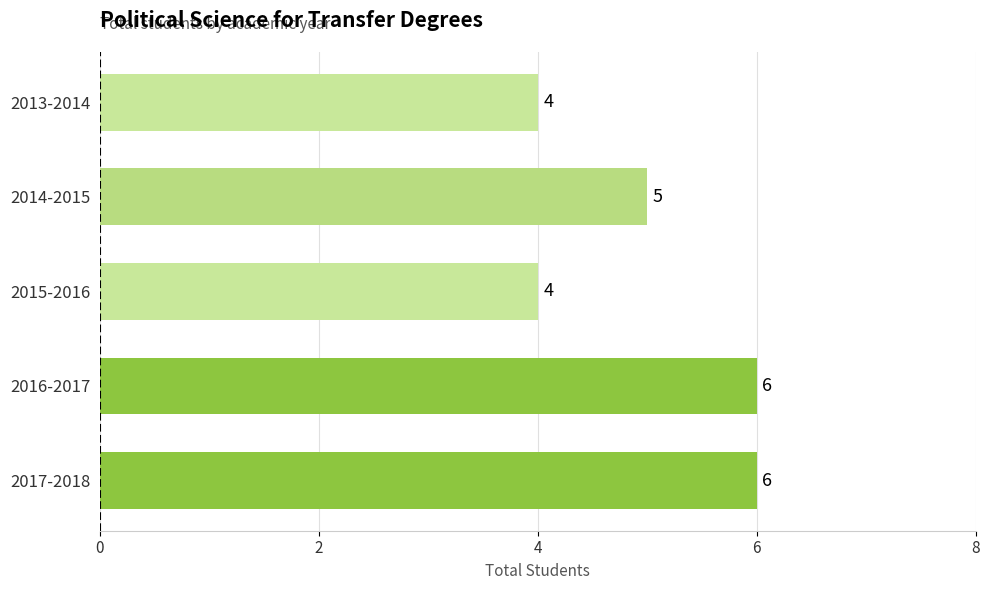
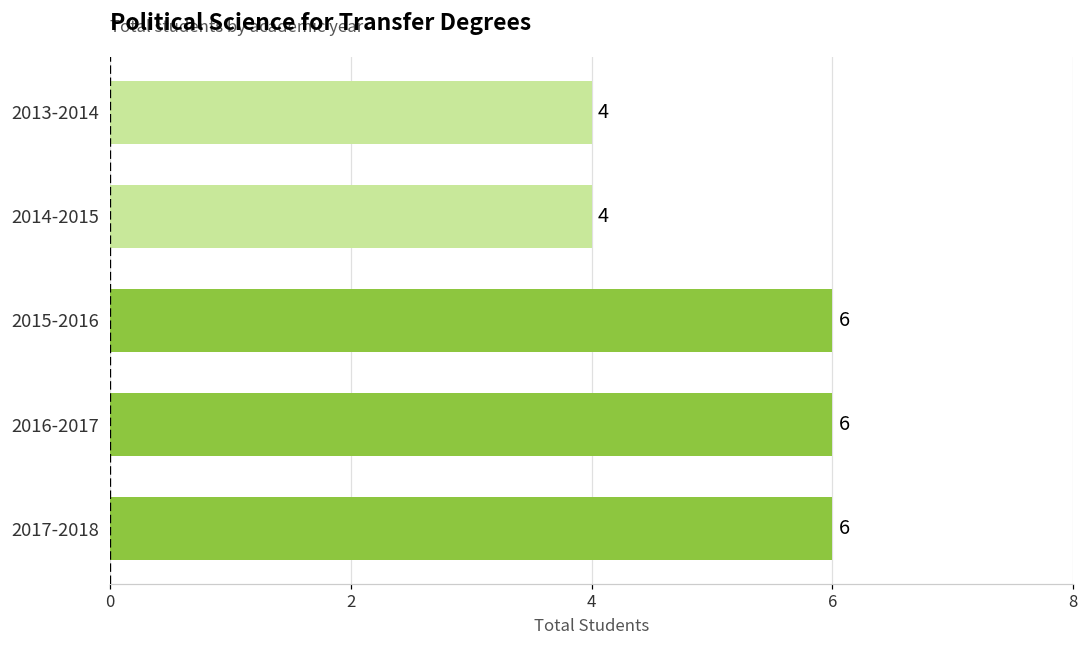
  {
    "2013-2014": 4,
-   "2014-2015": 5,
-   "2015-2016": 4,
+   "2014-2015": 4,
+   "2015-2016": 6,
    "2016-2017": 6,
    "2017-2018": 6
  }
